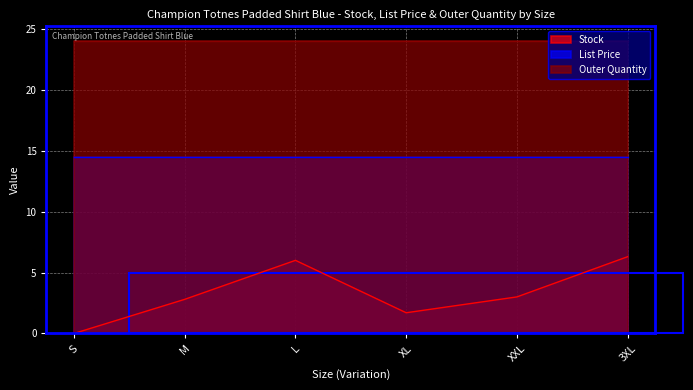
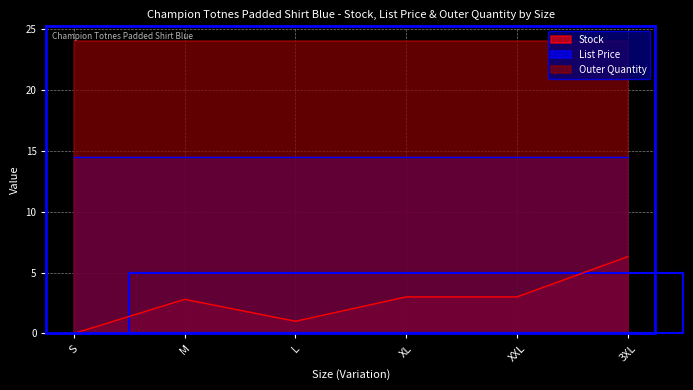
  {
    "Stock": {
      "S": 0.0,
      "M": 2.8,
-     "L": 6,
-     "XL": 1.7,
+     "L": 1,
+     "XL": 3.0,
      "XXL": 3.0,
      "3XL": 6.3
    },
    "List Price": {
      "S": 14.5,
      "M": 14.5,
      "L": 14.5,
      "XL": 14.5,
      "XXL": 14.5,
      "3XL": 14.5
    },
    "Outer Quantity": {
      "S": 24.0,
      "M": 24.0,
      "L": 24.0,
      "XL": 24.0,
      "XXL": 24.0
    }
  }
